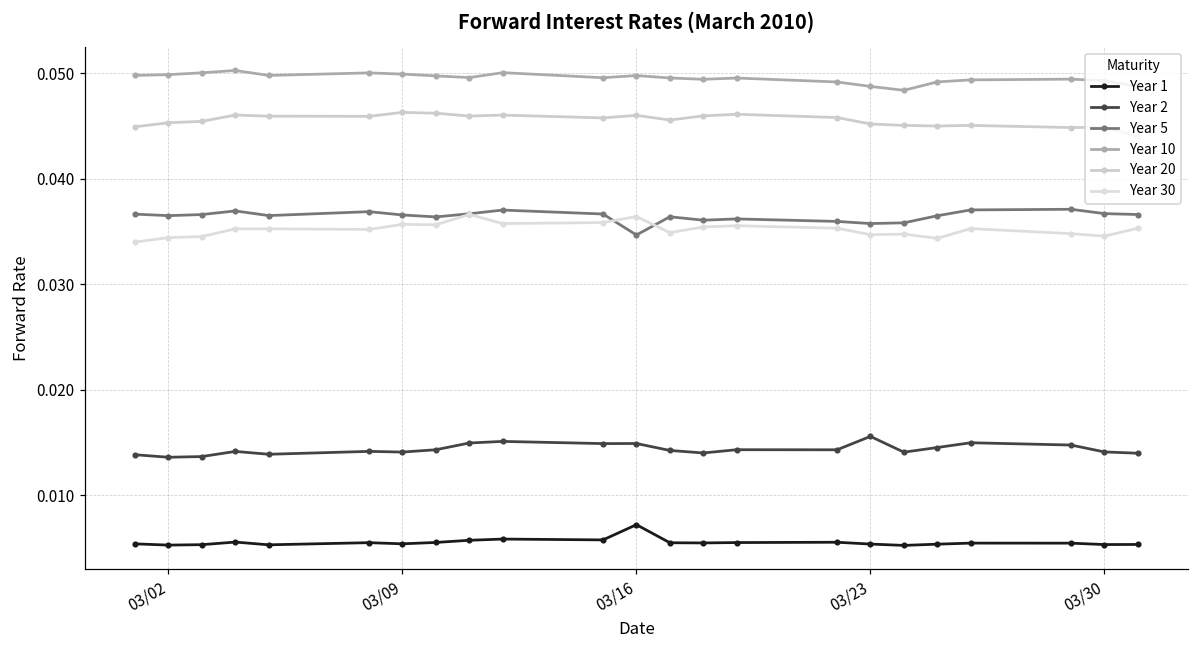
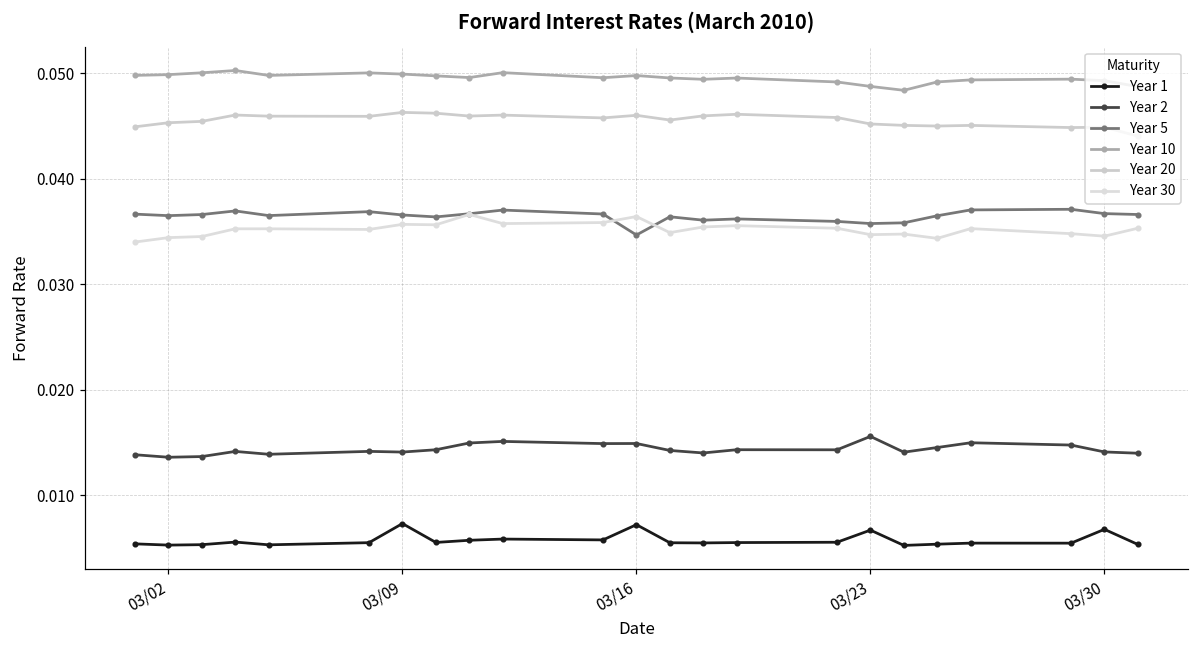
  {
    "Year 1": {
      "03/02": 0.005,
-     "03/09": 0.005,
+     "03/09": 0.007,
      "03/16": 0.007,
-     "03/23": 0.005,
-     "03/30": 0.005
+     "03/23": 0.007,
+     "03/30": 0.007
    },
    "Year 2": {
      "03/02": 0.014,
      "03/09": 0.014,
      "03/16": 0.015,
      "03/23": 0.016,
      "03/30": 0.014
    },
    "Year 5": {
      "03/02": 0.036,
      "03/09": 0.037,
      "03/16": 0.035,
      "03/23": 0.036,
      "03/30": 0.037
    }
  }
